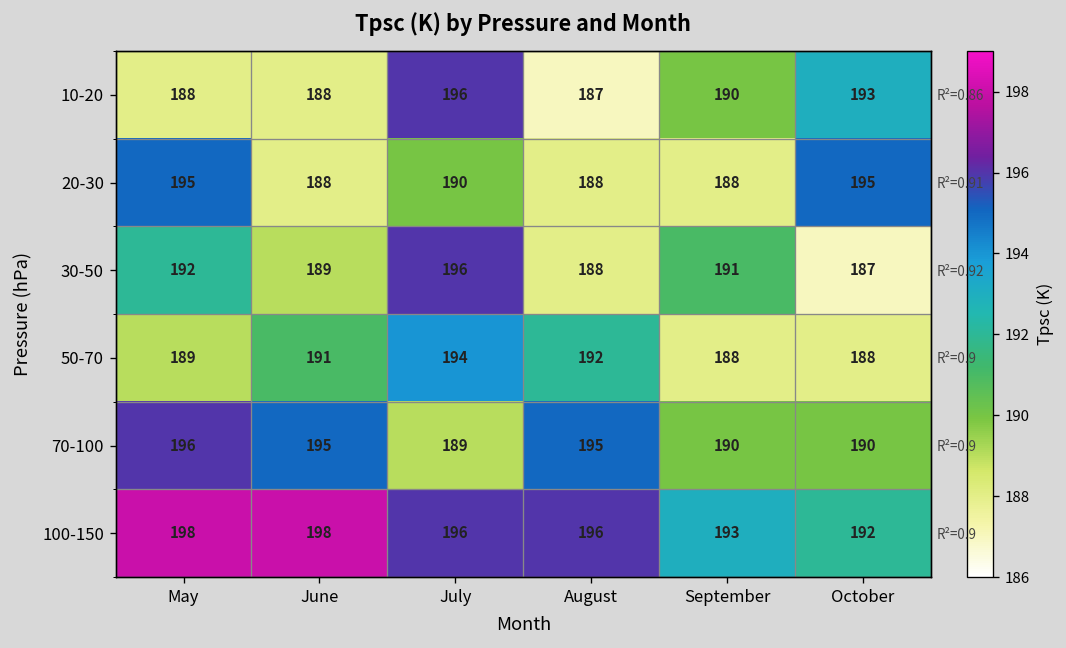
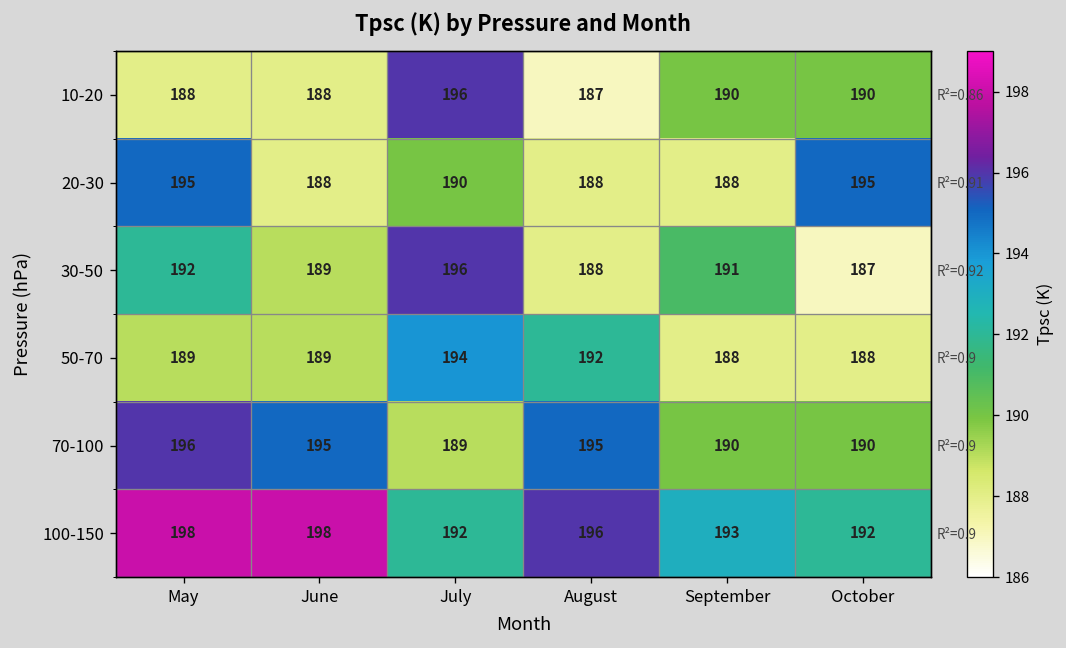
  {
    "10-20": {
      "May": 188,
      "June": 188,
      "July": 196,
      "August": 187,
      "September": 190,
-     "October": 193
+     "October": 190
    },
    "20-30": {
      "May": 195,
      "June": 188,
      "July": 190,
      "August": 188,
      "September": 188,
      "October": 195
    },
    "30-50": {
      "May": 192,
      "June": 189,
      "July": 196,
      "August": 188,
      "September": 191,
      "October": 187
    },
    "50-70": {
      "May": 189,
-     "June": 191,
+     "June": 189,
      "July": 194,
      "August": 192,
      "September": 188,
      "October": 188
    },
    "70-100": {
      "May": 196,
      "June": 195,
      "July": 189,
      "August": 195,
      "September": 190,
      "October": 190
    },
    "100-150": {
      "May": 198,
      "June": 198,
-     "July": 196,
+     "July": 192,
      "August": 196,
      "September": 193,
      "October": 192
    }
  }
